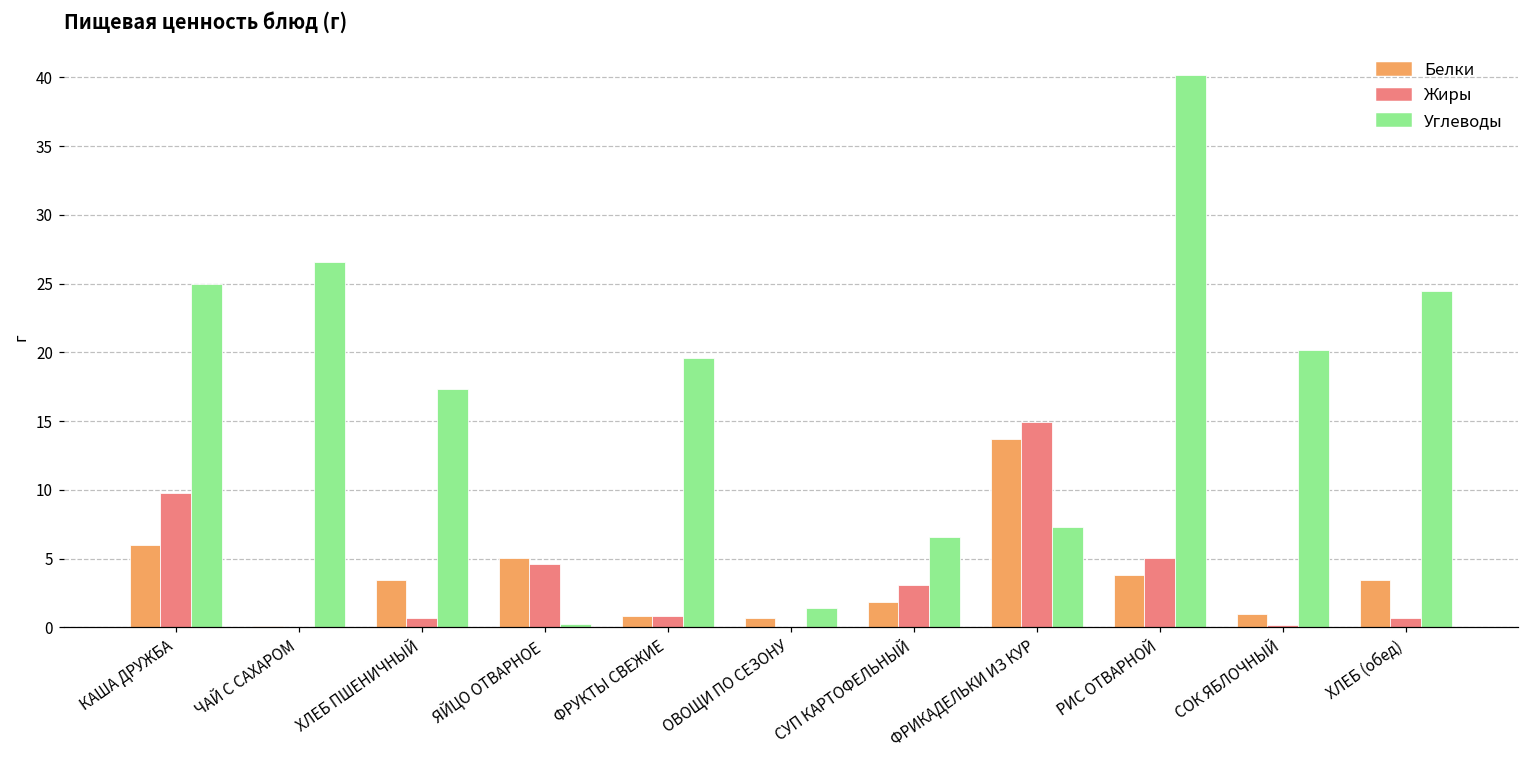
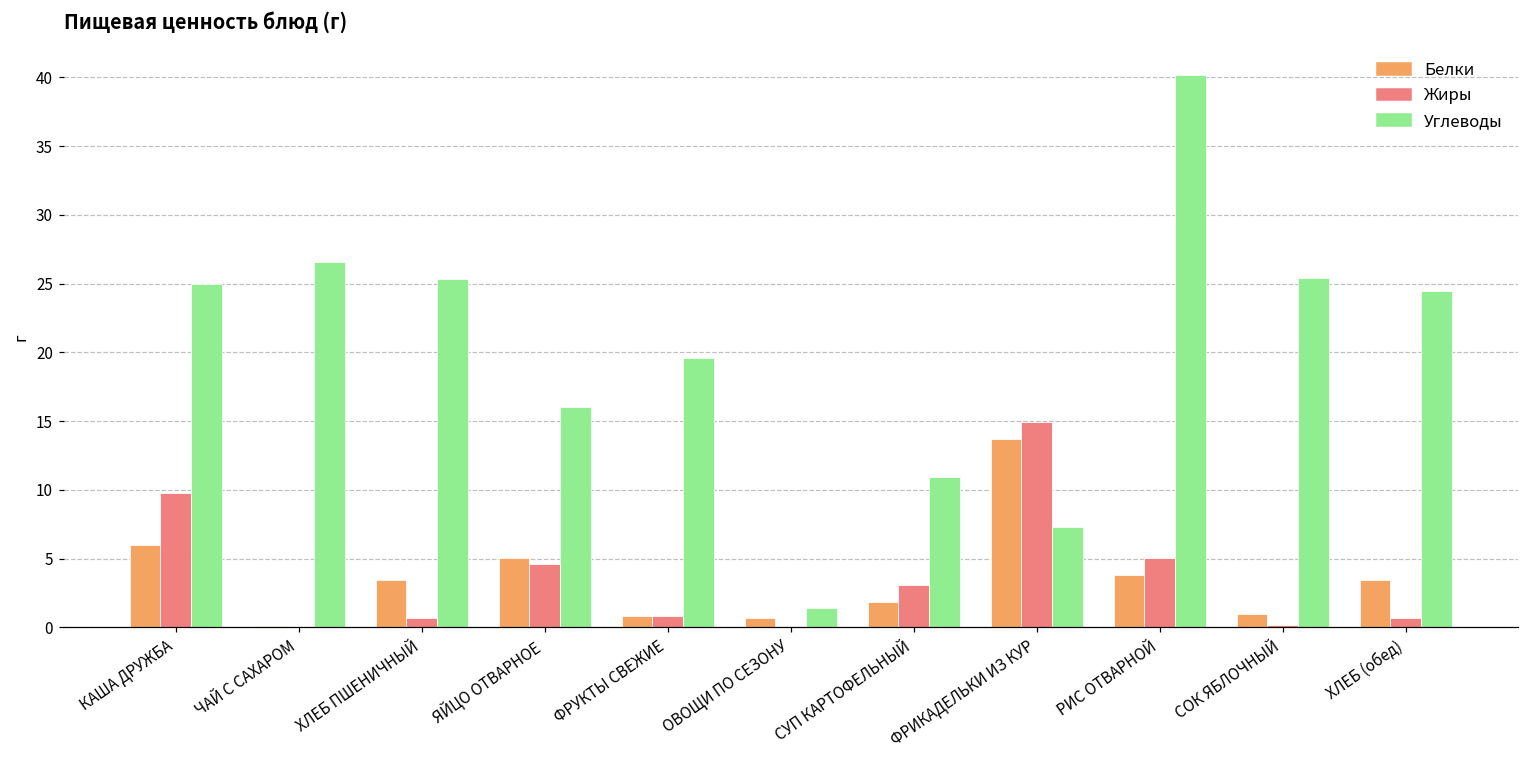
  {
    "Углеводы": {
      "КАША ДРУЖБА": 25.0,
      "ЧАЙ С САХАРОМ": 26.6,
-     "ХЛЕБ ПШЕНИЧНЫЙ": 17.4,
-     "ЯЙЦО ОТВАРНОЕ": 0.3,
+     "ХЛЕБ ПШЕНИЧНЫЙ": 25.3,
+     "ЯЙЦО ОТВАРНОЕ": 16.0,
      "ФРУКТЫ СВЕЖИЕ": 19.6,
      "ОВОЩИ ПО СЕЗОНУ": 1.4,
-     "СУП КАРТОФЕЛЬНЫЙ": 6.6,
+     "СУП КАРТОФЕЛЬНЫЙ": 11.0,
      "ФРИКАДЕЛЬКИ ИЗ КУР": 7.3,
      "РИС ОТВАРНОЙ": 40.2,
-     "СОК ЯБЛОЧНЫЙ": 20.2,
+     "СОК ЯБЛОЧНЫЙ": 25.4,
      "ХЛЕБ (обед)": 24.5
    }
  }
